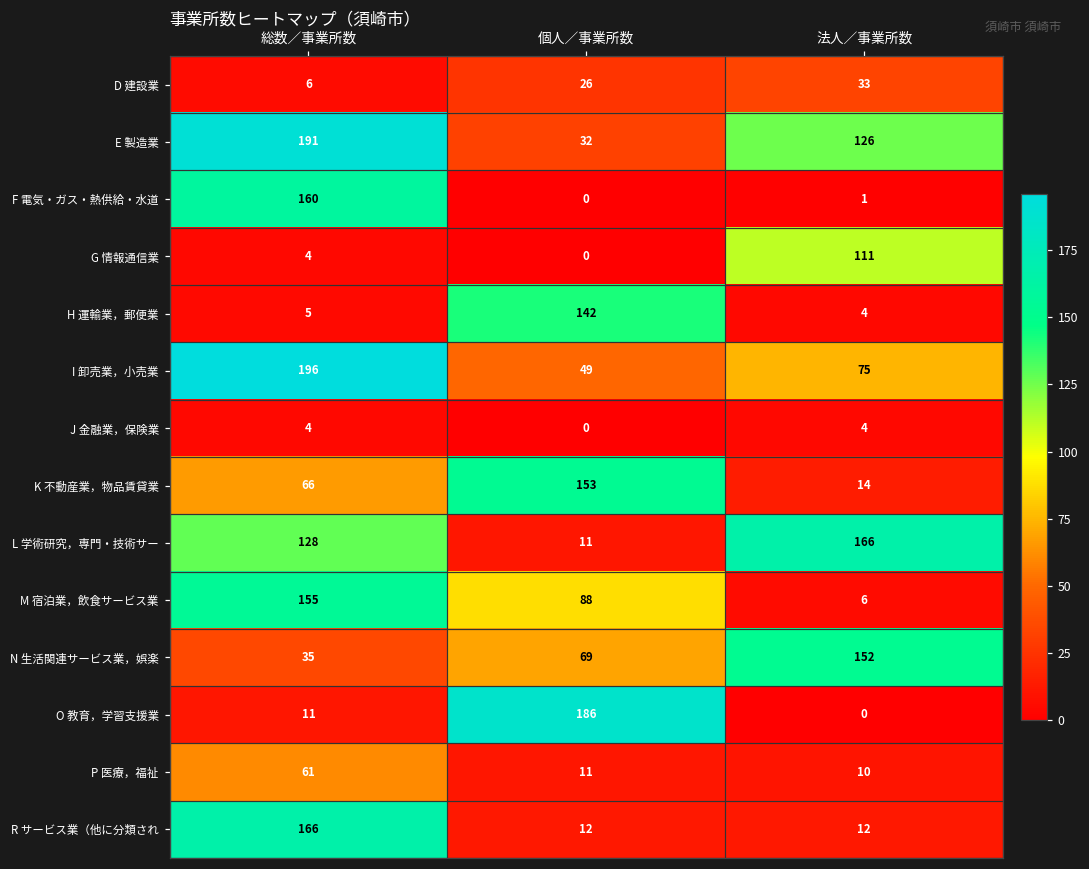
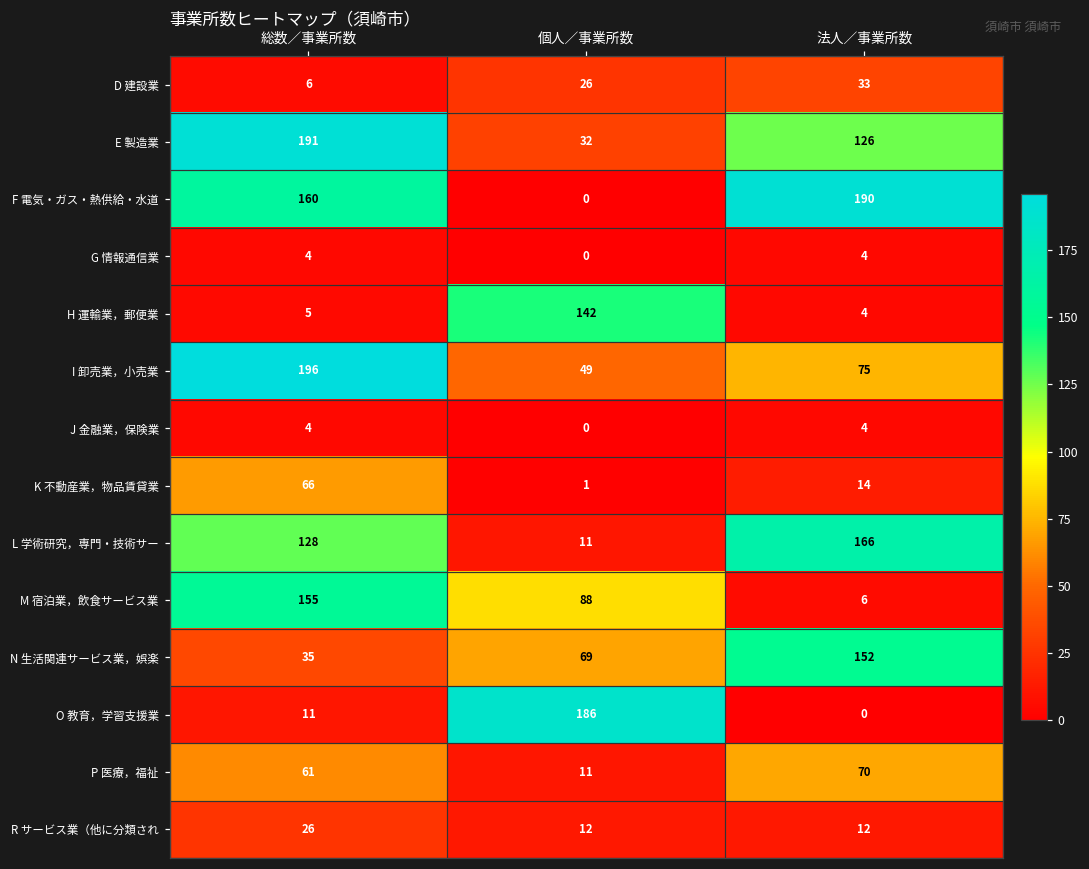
  {
    "D 建設業": {
      "総数／事業所数": 6,
      "個人／事業所数": 26,
      "法人／事業所数": 33
    },
    "E 製造業": {
      "総数／事業所数": 191,
      "個人／事業所数": 32,
      "法人／事業所数": 126
    },
    "F 電気・ガス・熱供給・水道": {
      "総数／事業所数": 160,
      "個人／事業所数": 0,
-     "法人／事業所数": 1
+     "法人／事業所数": 190
    },
    "G 情報通信業": {
      "総数／事業所数": 4,
      "個人／事業所数": 0,
-     "法人／事業所数": 111
+     "法人／事業所数": 4
    },
    "H 運輸業，郵便業": {
      "総数／事業所数": 5,
      "個人／事業所数": 142,
      "法人／事業所数": 4
    },
    "I 卸売業，小売業": {
      "総数／事業所数": 196,
      "個人／事業所数": 49,
      "法人／事業所数": 75
    },
    "J 金融業，保険業": {
      "総数／事業所数": 4,
      "個人／事業所数": 0,
      "法人／事業所数": 4
    },
    "K 不動産業，物品賃貸業": {
      "総数／事業所数": 66,
-     "個人／事業所数": 153,
+     "個人／事業所数": 1,
      "法人／事業所数": 14
    },
    "L 学術研究，専門・技術サー": {
      "総数／事業所数": 128,
      "個人／事業所数": 11,
      "法人／事業所数": 166
    },
    "M 宿泊業，飲食サービス業": {
      "総数／事業所数": 155,
      "個人／事業所数": 88,
      "法人／事業所数": 6
    },
    "N 生活関連サービス業，娯楽": {
      "総数／事業所数": 35,
      "個人／事業所数": 69,
      "法人／事業所数": 152
    },
    "O 教育，学習支援業": {
      "総数／事業所数": 11,
      "個人／事業所数": 186,
      "法人／事業所数": 0
    },
    "P 医療，福祉": {
      "総数／事業所数": 61,
      "個人／事業所数": 11,
-     "法人／事業所数": 10
+     "法人／事業所数": 70
    },
    "R サービス業（他に分類され": {
-     "総数／事業所数": 166,
+     "総数／事業所数": 26,
      "個人／事業所数": 12,
      "法人／事業所数": 12
    }
  }
